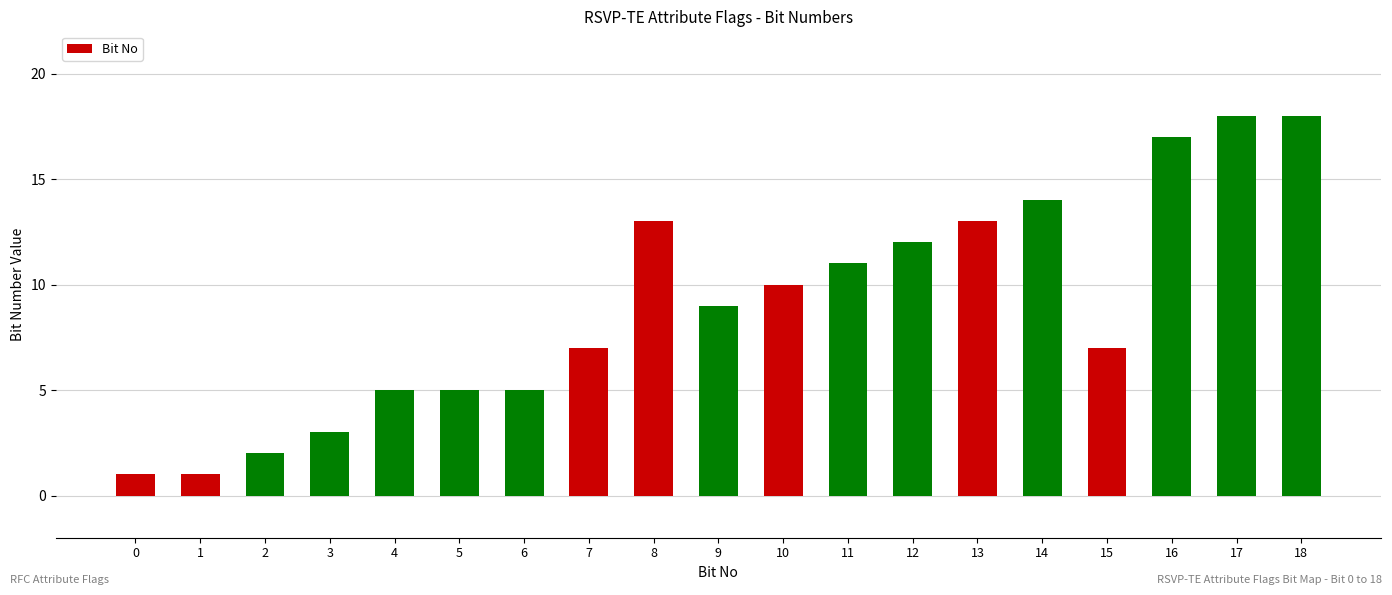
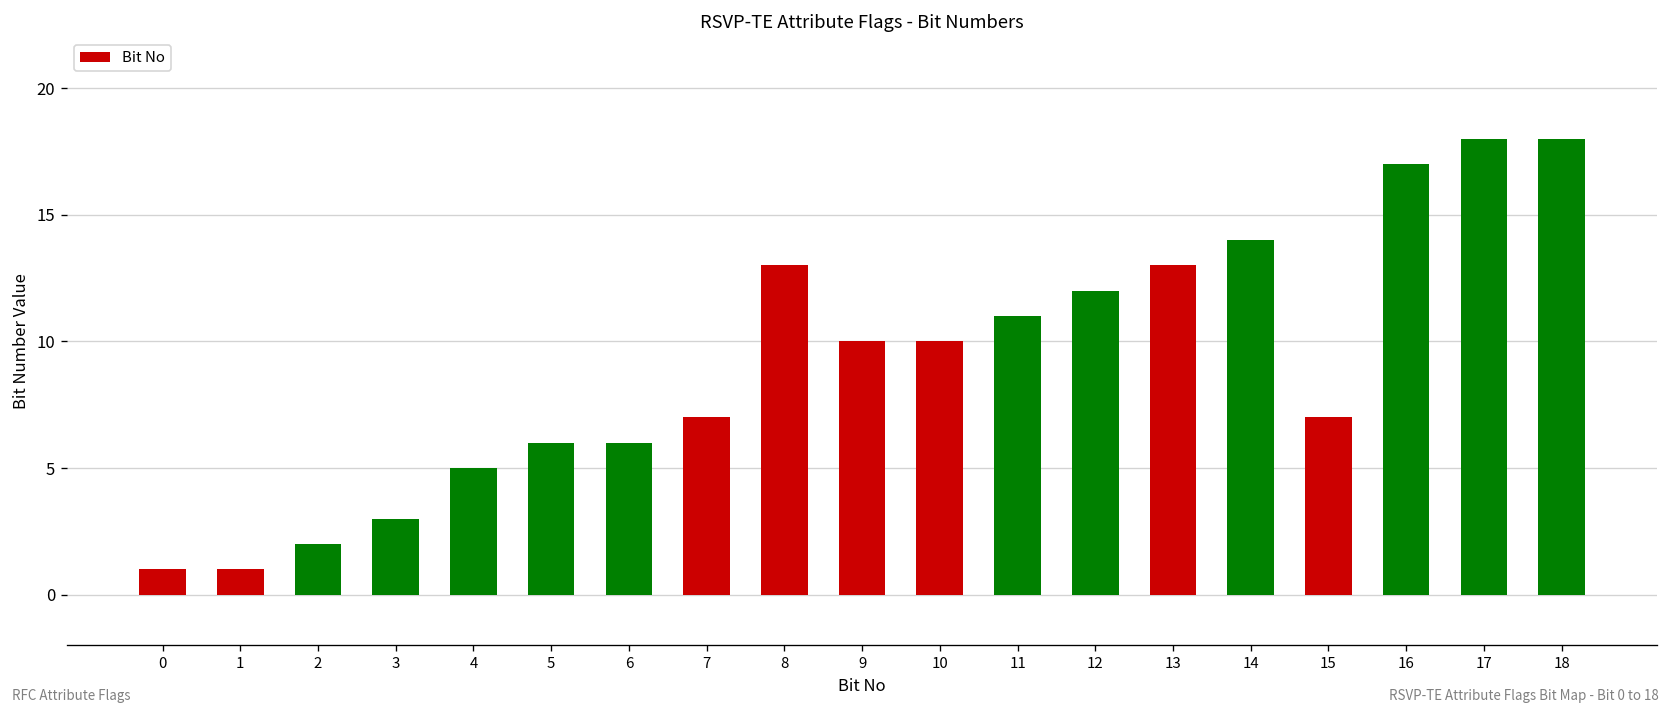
  {
    "0": 1,
    "1": 1,
    "2": 2,
    "3": 3,
    "4": 5,
-   "5": 5,
-   "6": 5,
+   "5": 6,
+   "6": 6,
    "7": 7,
    "8": 13,
-   "9": 9,
+   "9": 10,
    "10": 10,
    "11": 11,
    "12": 12,
    "13": 13,
    "14": 14,
    "15": 7,
    "16": 17,
    "17": 18,
    "18": 18
  }
